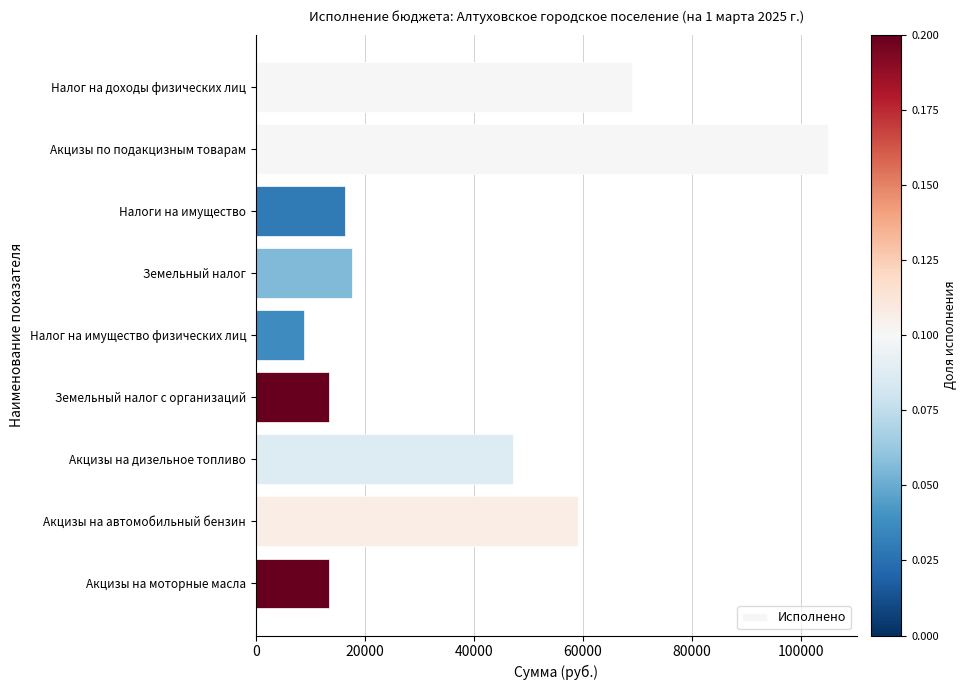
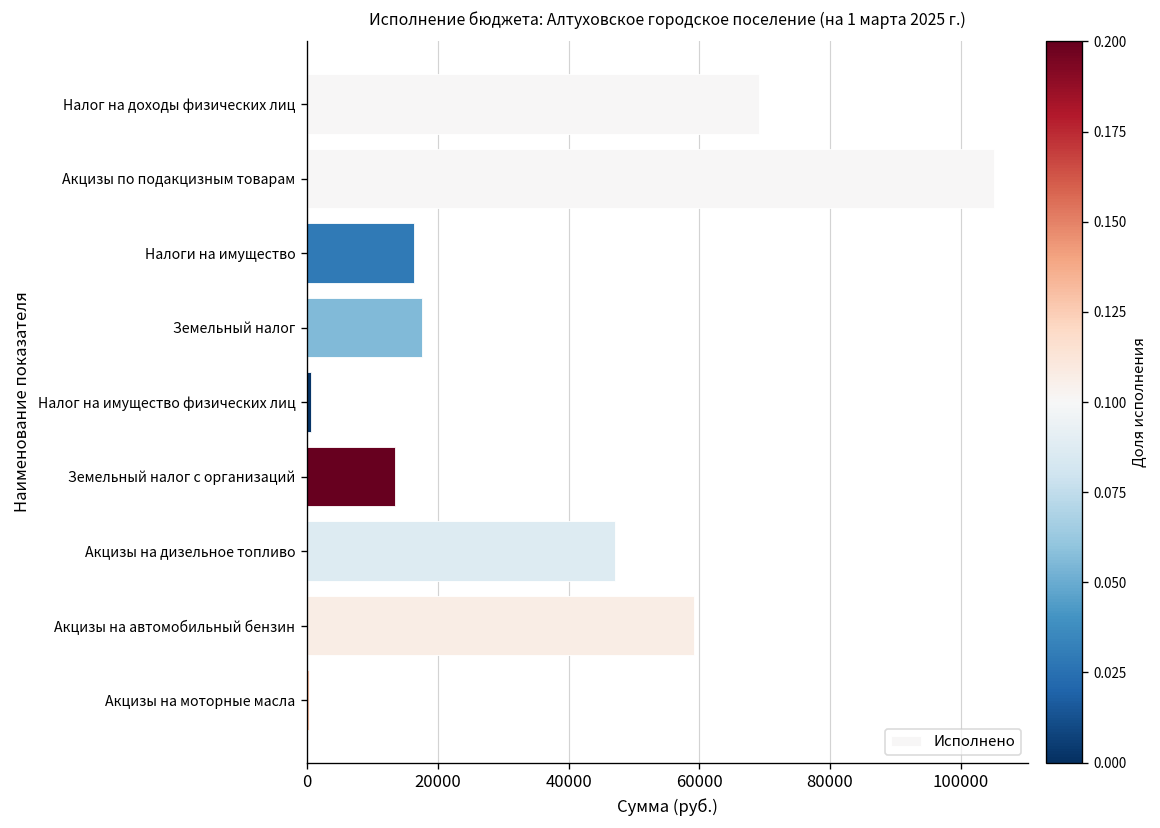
  {
    "Налог на доходы физических лиц": 69000,
    "Акцизы по подакцизным товарам": 105000,
    "Налоги на имущество": 16000,
    "Земельный налог": 18000,
-   "Налог на имущество физических лиц": 9000,
+   "Налог на имущество физических лиц": 1000,
    "Земельный налог с организаций": 13000,
    "Акцизы на дизельное топливо": 47000,
    "Акцизы на автомобильный бензин": 59000,
-   "Акцизы на моторные масла": 13000
+   "Акцизы на моторные масла": 0
  }
